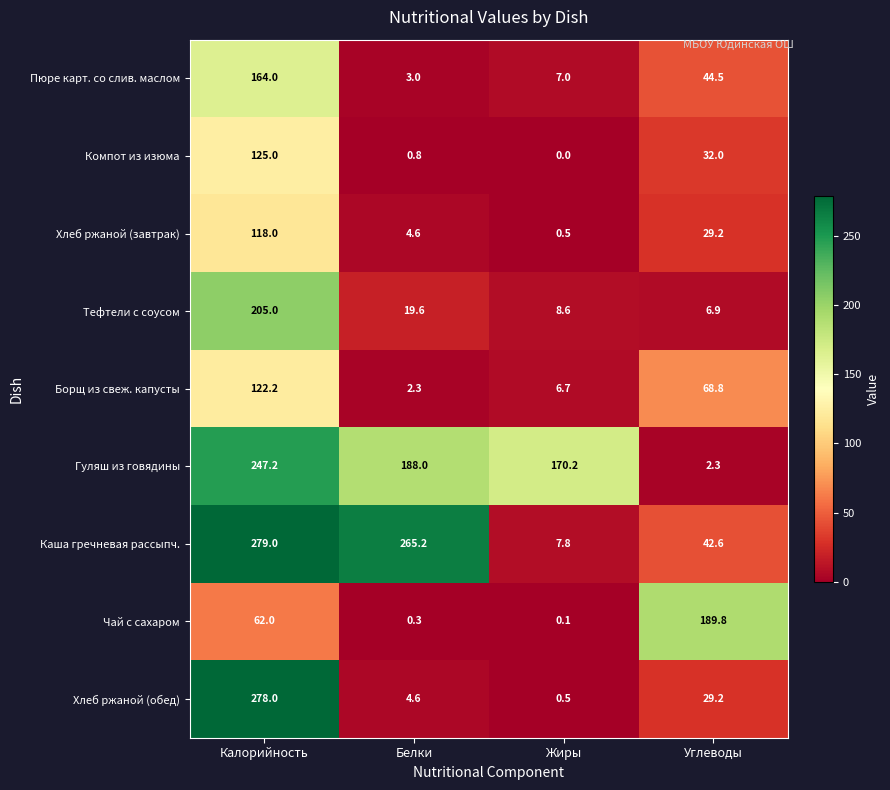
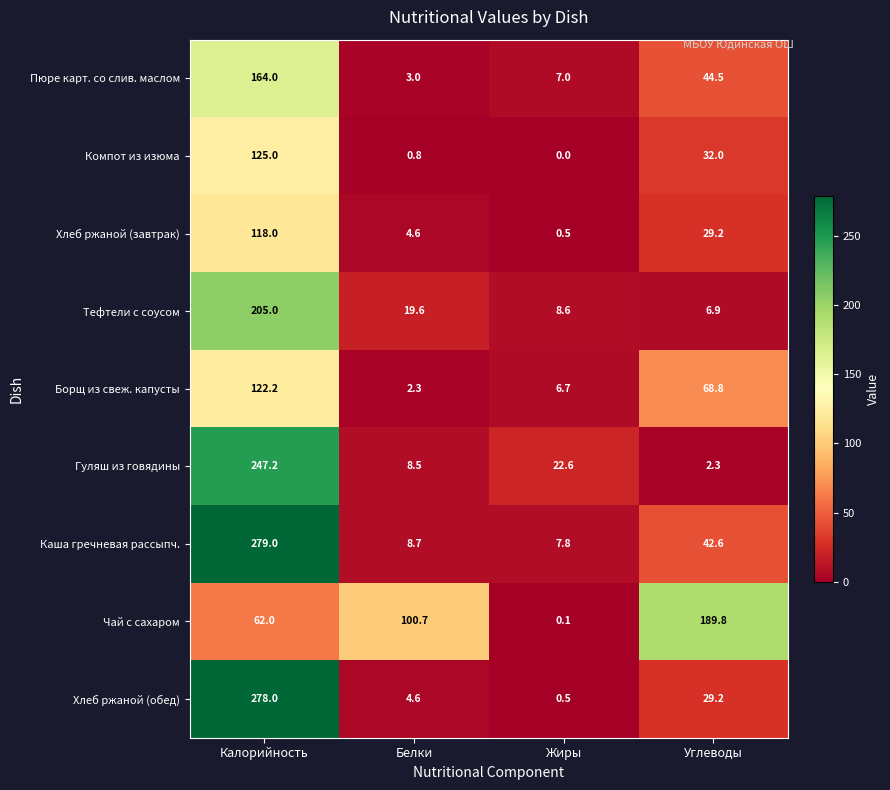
  {
    "Пюре карт. со слив. маслом": {
      "Калорийность": 164.0,
      "Белки": 3.0,
      "Жиры": 7.0
    },
    "Компот из изюма": {
      "Калорийность": 125.0,
      "Белки": 0.8,
      "Жиры": 0.0,
      "Углеводы": 32.0
    },
    "Хлеб ржаной (завтрак)": {
      "Калорийность": 118.0,
      "Белки": 4.6,
      "Жиры": 0.5,
      "Углеводы": 29.2
    },
    "Тефтели с соусом": {
      "Калорийность": 205.0,
      "Белки": 19.6,
      "Жиры": 8.6,
      "Углеводы": 6.9
    },
    "Борщ из свеж. капусты": {
      "Калорийность": 122.2,
      "Белки": 2.3,
      "Жиры": 6.7,
      "Углеводы": 68.8
    },
    "Гуляш из говядины": {
      "Калорийность": 247.2,
-     "Белки": 188.0,
-     "Жиры": 170.2,
+     "Белки": 8.5,
+     "Жиры": 22.6,
      "Углеводы": 2.3
    },
    "Каша гречневая рассыпч.": {
      "Калорийность": 279.0,
-     "Белки": 265.2,
+     "Белки": 8.7,
      "Жиры": 7.8,
      "Углеводы": 42.6
    },
    "Чай с сахаром": {
      "Калорийность": 62.0,
-     "Белки": 0.3,
+     "Белки": 100.7,
      "Жиры": 0.1,
      "Углеводы": 189.8
    },
    "Хлеб ржаной (обед)": {
      "Калорийность": 278.0,
      "Белки": 4.6,
      "Жиры": 0.5,
      "Углеводы": 29.2
    }
  }
